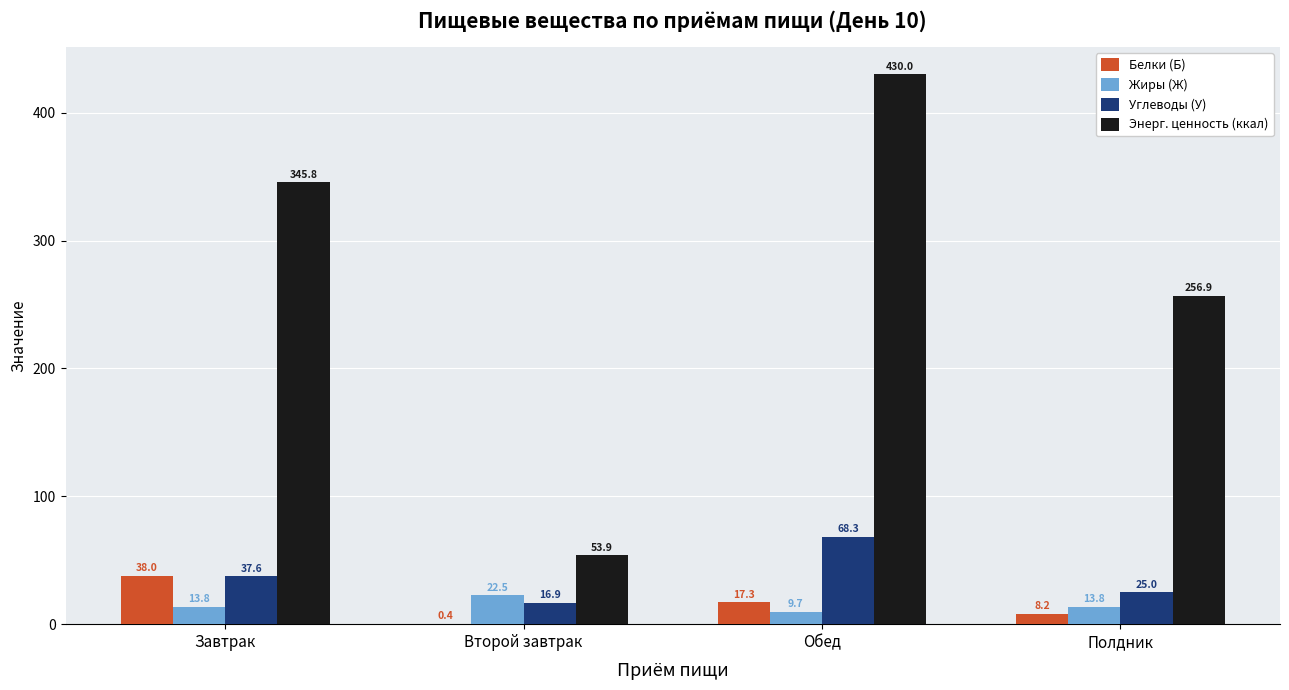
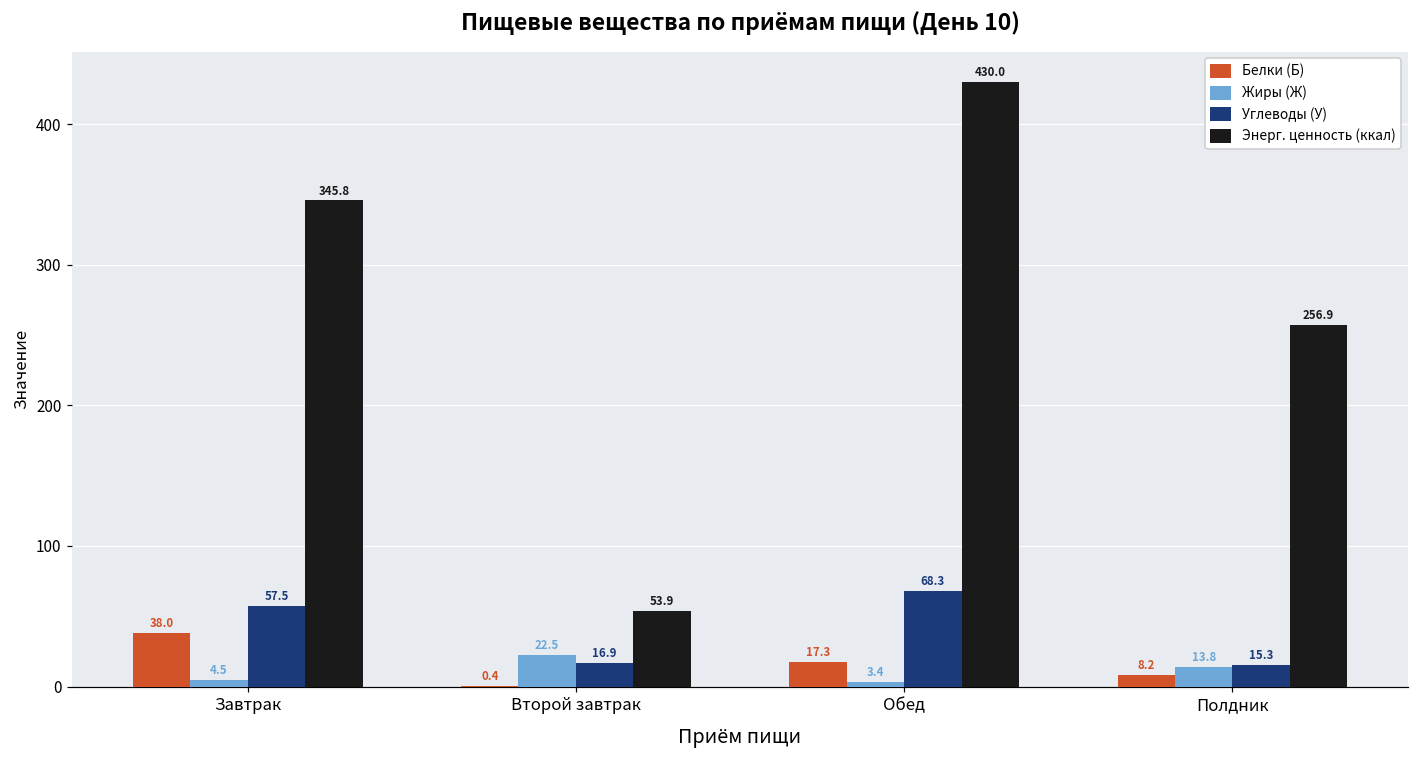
  {
    "Белки (Б)": {
      "Завтрак": 38.0,
      "Второй завтрак": 0.4,
      "Обед": 17.3,
      "Полдник": 8.2
    },
    "Жиры (Ж)": {
-     "Завтрак": 13.8,
+     "Завтрак": 4.5,
      "Второй завтрак": 22.5,
-     "Обед": 9.7,
+     "Обед": 3.4,
      "Полдник": 13.8
    },
    "Углеводы (У)": {
-     "Завтрак": 37.6,
+     "Завтрак": 57.5,
      "Второй завтрак": 16.9,
      "Обед": 68.3,
-     "Полдник": 25.0
+     "Полдник": 15.3
    },
    "Энерг. ценность (ккал)": {
      "Завтрак": 345.8,
      "Второй завтрак": 53.9,
      "Обед": 430.0,
      "Полдник": 256.9
    }
  }
